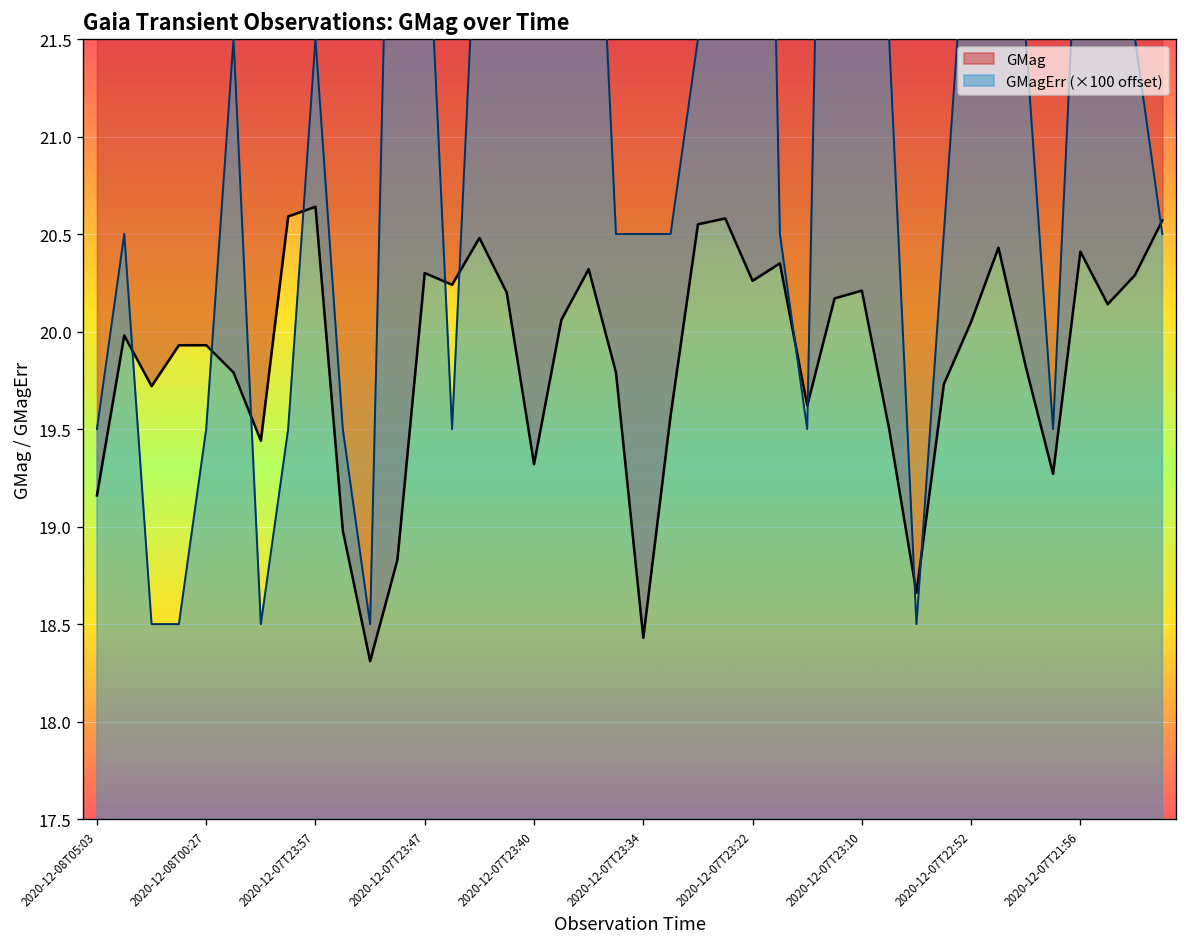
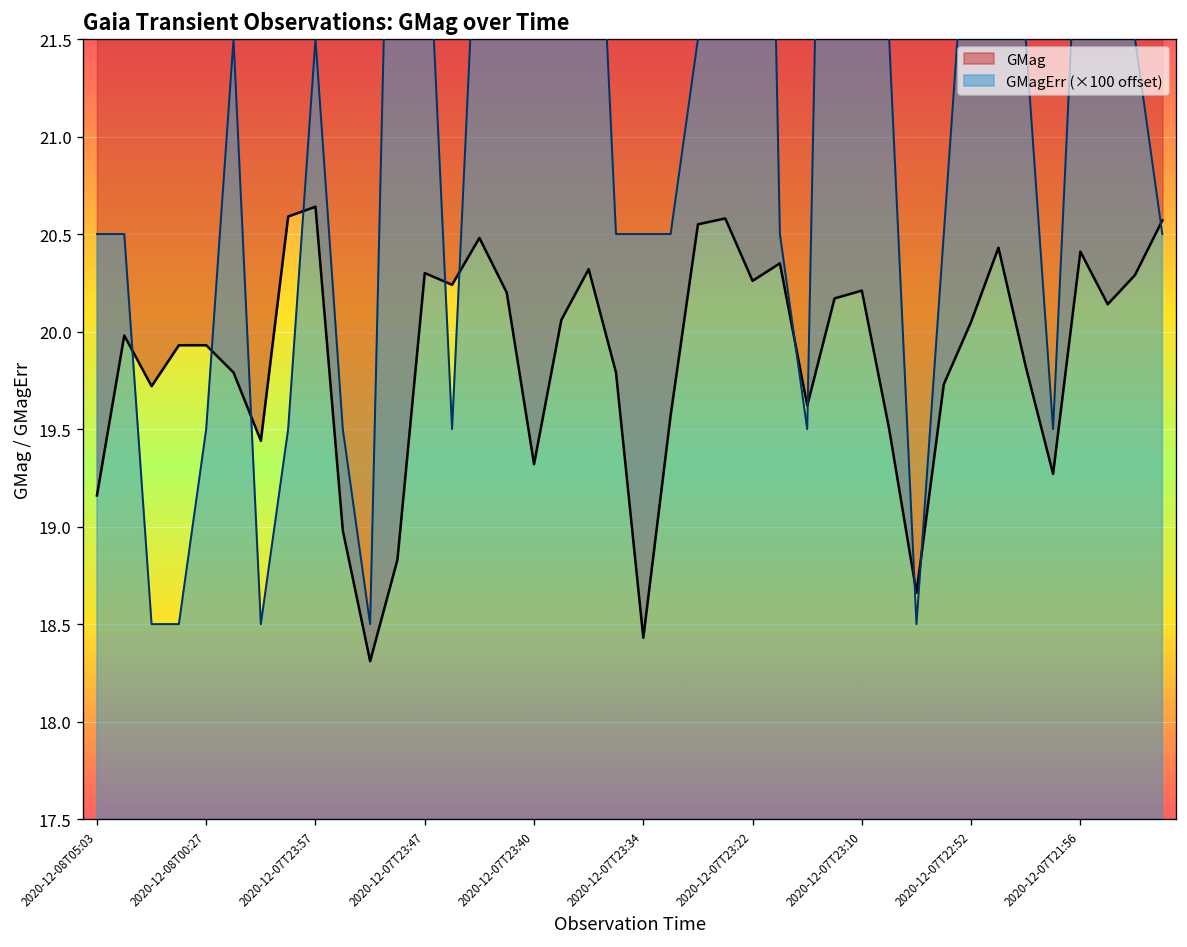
  {
    "GMagErr (×100 offset)": {
-     "2020-12-08T05:03": 19.50,
+     "2020-12-08T05:03": 20.50,
      "2020-12-08T00:27": 19.50,
      "2020-12-07T23:34": 20.50
    }
  }
